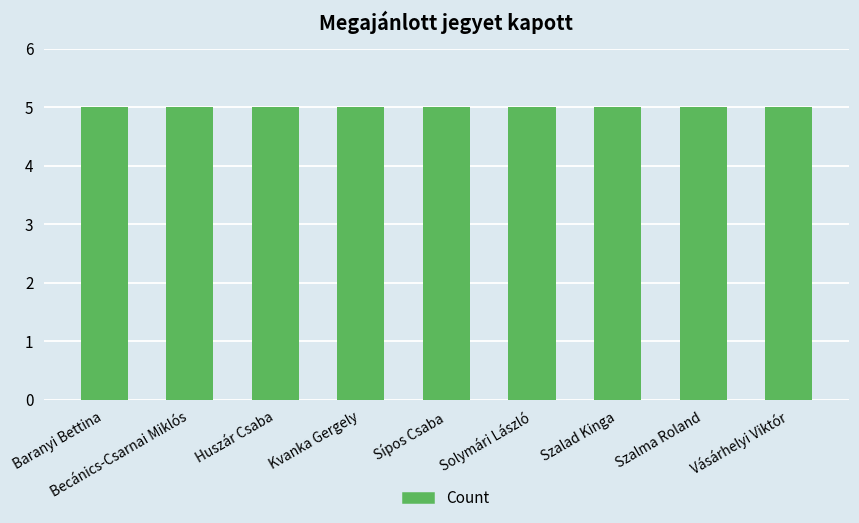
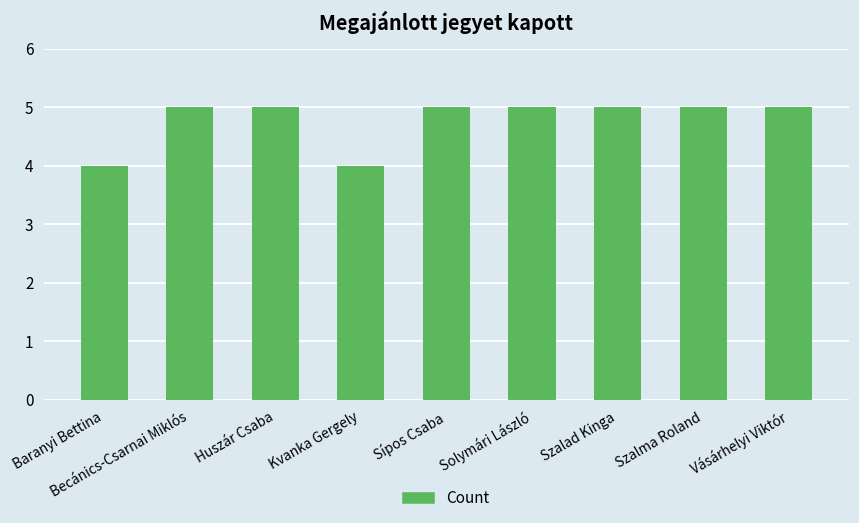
  {
-   "Baranyi Bettina": 5,
+   "Baranyi Bettina": 4,
    "Becánics-Csarnai Miklós": 5,
    "Huszár Csaba": 5,
-   "Kvanka Gergely": 5,
+   "Kvanka Gergely": 4,
    "Sípos Csaba": 5,
    "Solymári László": 5,
    "Szalad Kinga": 5,
    "Szalma Roland": 5,
    "Vásárhelyi Viktór": 5
  }
